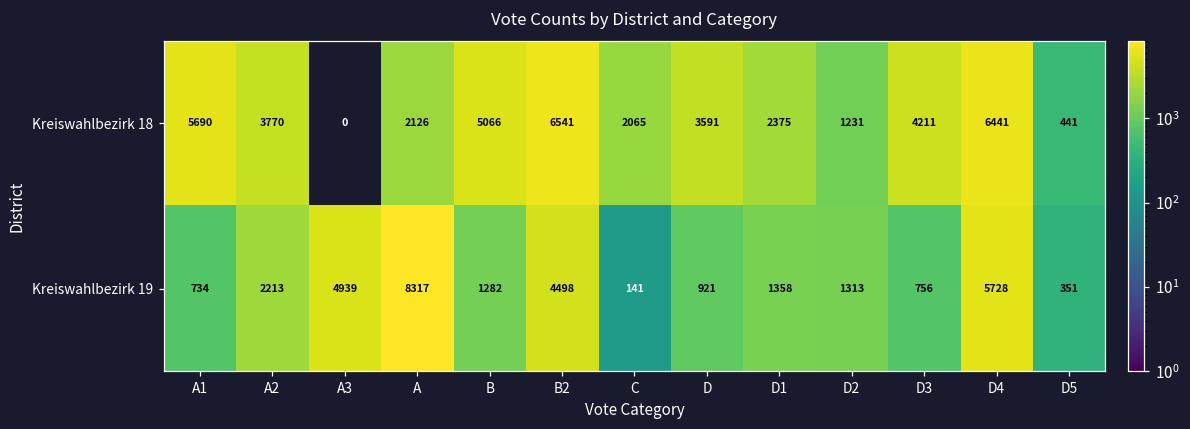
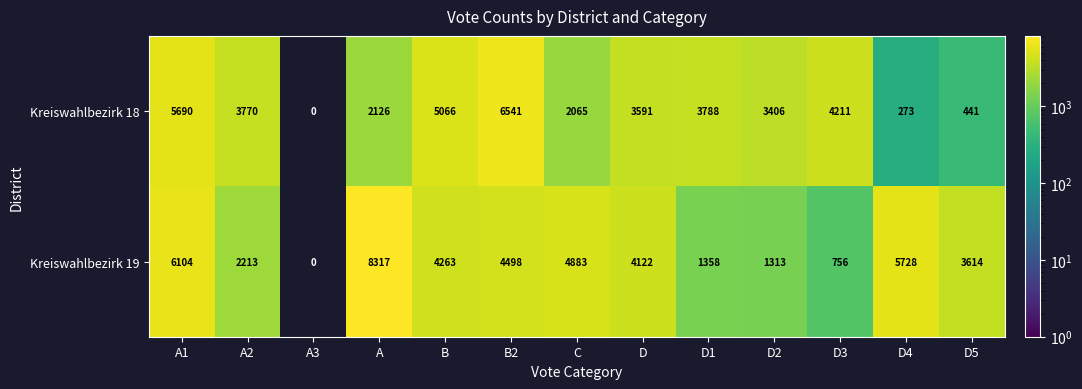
  {
    "Kreiswahlbezirk 18": {
      "A1": 5690,
      "A2": 3770,
      "A3": 0,
      "A": 2126,
      "B": 5066,
      "B2": 6541,
      "C": 2065,
      "D": 3591,
-     "D1": 2375,
-     "D2": 1231,
+     "D1": 3788,
+     "D2": 3406,
      "D3": 4211,
-     "D4": 6441,
+     "D4": 273,
      "D5": 441
    },
    "Kreiswahlbezirk 19": {
-     "A1": 734,
+     "A1": 6104,
      "A2": 2213,
-     "A3": 4939,
+     "A3": 0,
      "A": 8317,
-     "B": 1282,
+     "B": 4263,
      "B2": 4498,
-     "C": 141,
-     "D": 921,
+     "C": 4883,
+     "D": 4122,
      "D1": 1358,
      "D2": 1313,
      "D3": 756,
      "D4": 5728,
-     "D5": 351
+     "D5": 3614
    }
  }
